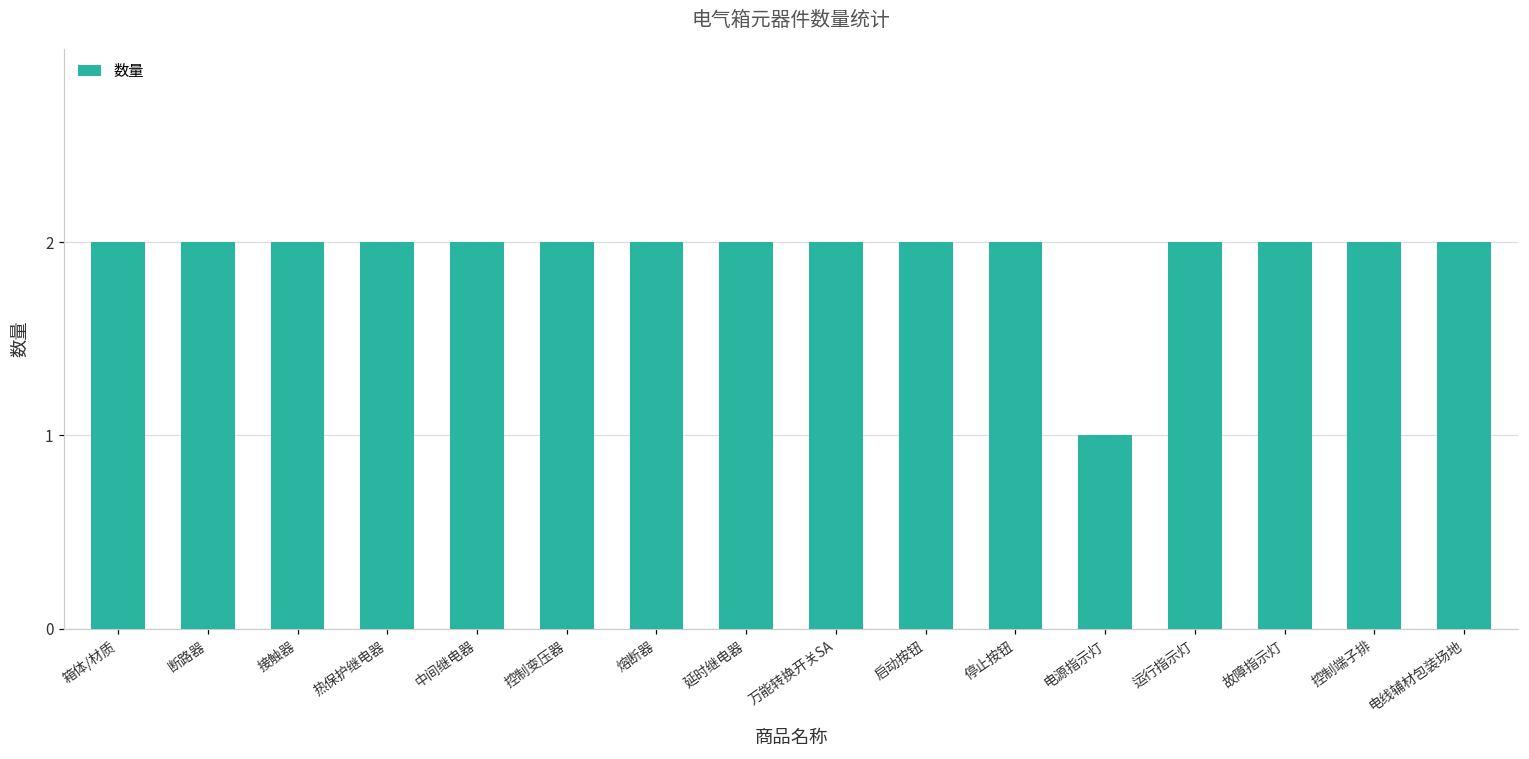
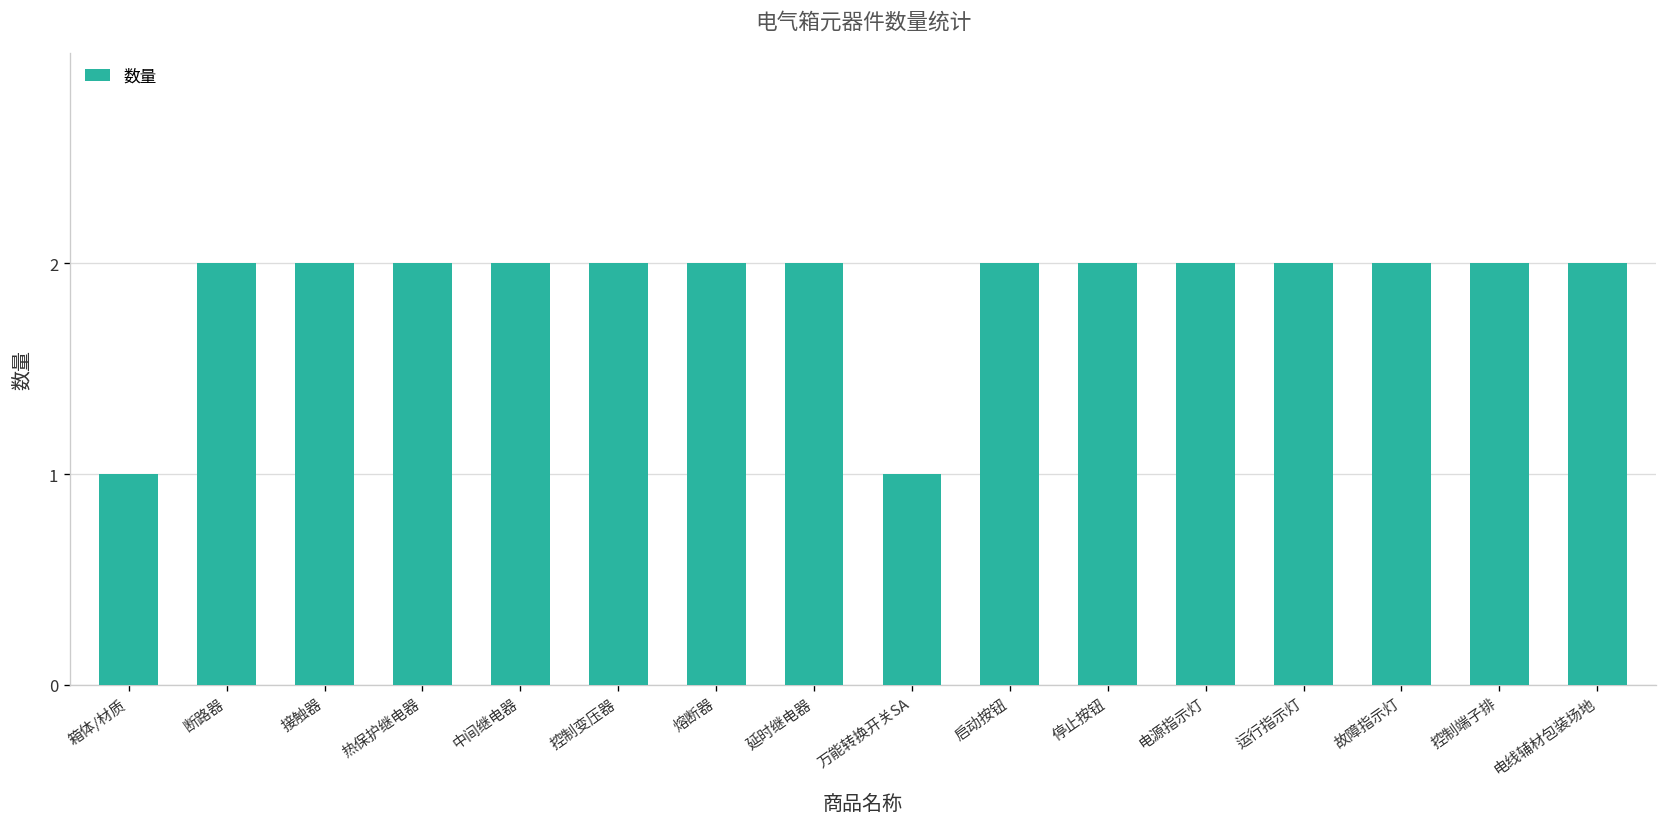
  {
-   "箱体/材质": 2,
+   "箱体/材质": 1,
    "断路器": 2,
    "接触器": 2,
    "热保护继电器": 2,
    "中间继电器": 2,
    "控制变压器": 2,
    "熔断器": 2,
    "延时继电器": 2,
-   "万能转换开关SA": 2,
+   "万能转换开关SA": 1,
    "启动按钮": 2,
    "停止按钮": 2,
-   "电源指示灯": 1,
+   "电源指示灯": 2,
    "运行指示灯": 2,
    "故障指示灯": 2,
    "控制端子排": 2,
    "电线辅材包装场地": 2
  }
